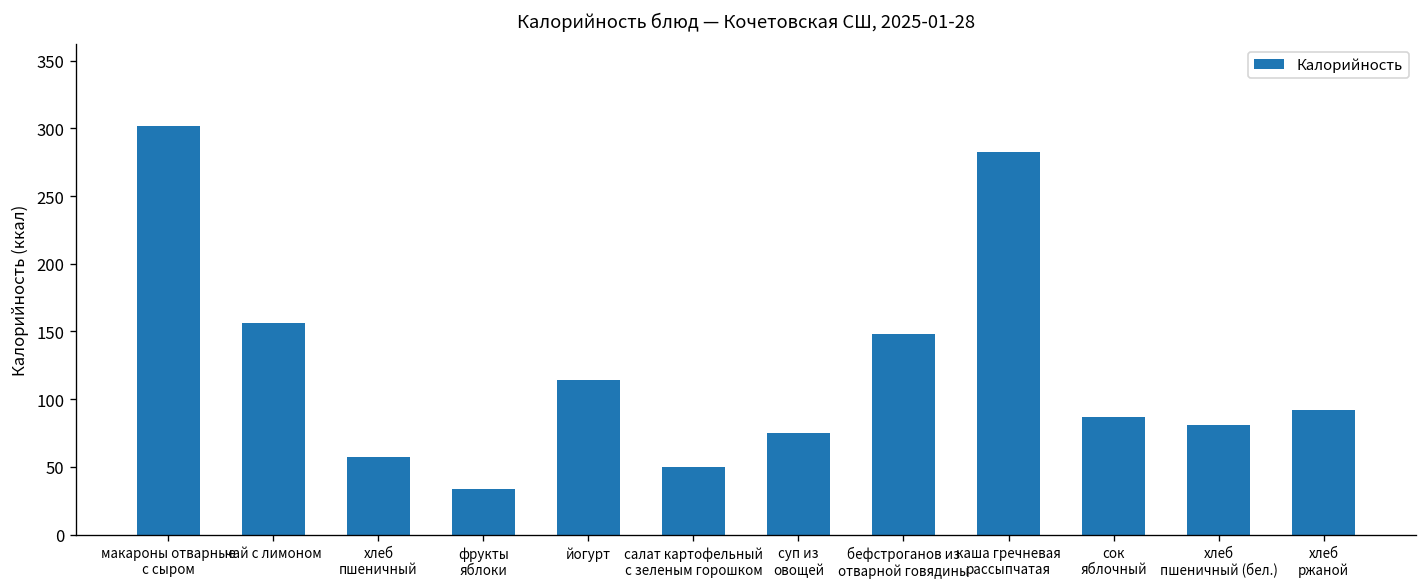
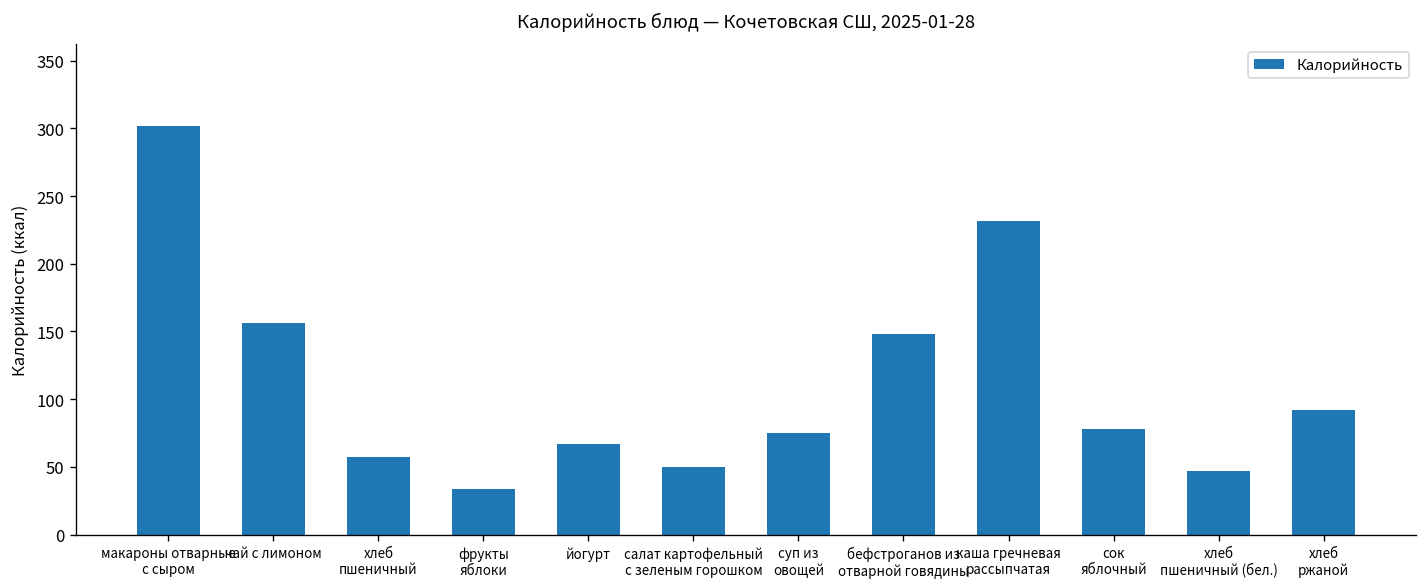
  {
    "макароны отварные с сыром": 302,
    "чай с лимоном": 156,
    "хлеб пшеничный": 57,
    "фрукты яблоки": 33,
-   "йогурт": 114,
+   "йогурт": 67,
    "салат картофельный с зеленым горошком": 50,
    "суп из овощей": 75,
    "бефстроганов из отварной говядины": 148,
-   "каша гречневая рассыпчатая": 283,
-   "сок яблочный": 87,
-   "хлеб пшеничный (бел.)": 81,
+   "каша гречневая рассыпчатая": 232,
+   "сок яблочный": 78,
+   "хлеб пшеничный (бел.)": 47,
    "хлеб ржаной": 92
  }
